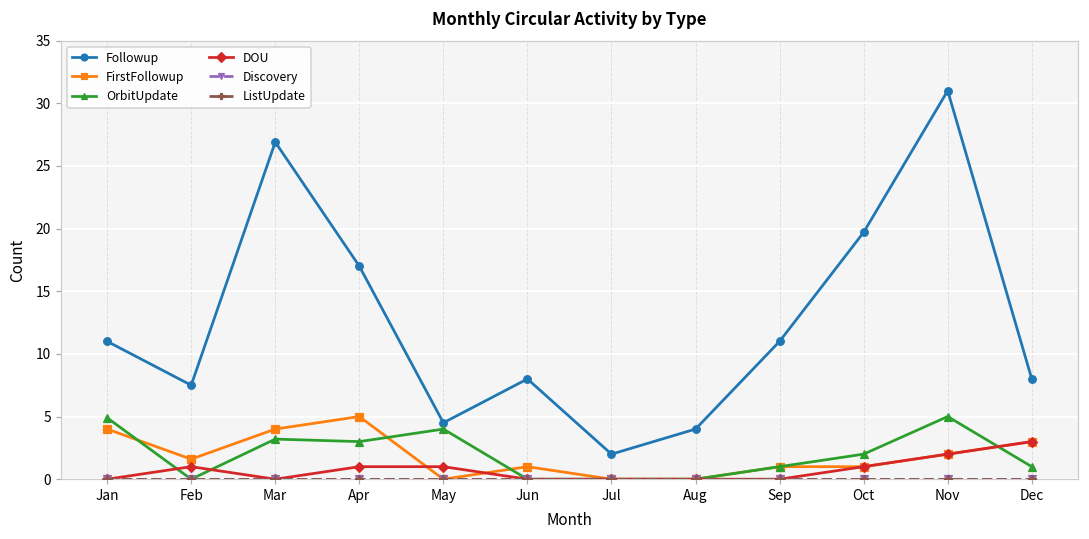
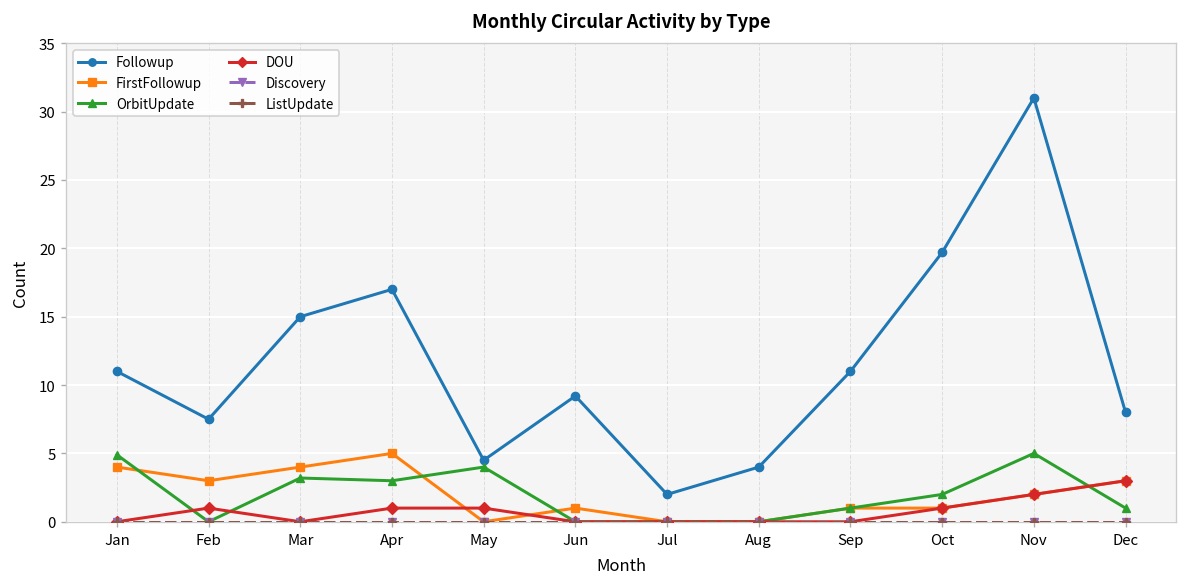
  {
    "Followup": {
      "Jan": 11.0,
      "Feb": 7.5,
-     "Mar": 26.9,
+     "Mar": 15.0,
      "Apr": 17.0,
      "May": 4.5,
-     "Jun": 8.0,
+     "Jun": 9.2,
      "Jul": 2.0,
      "Aug": 4.0,
      "Sep": 11.0,
      "Oct": 19.7,
      "Nov": 31.0,
      "Dec": 8.0
    },
    "FirstFollowup": {
      "Jan": 4.0,
-     "Feb": 1.6,
+     "Feb": 3.0,
      "Mar": 4.0,
      "Apr": 5.0,
      "Jun": 1.0
    },
    "OrbitUpdate": {
      "Jan": 4.9,
      "Mar": 3.2,
      "Apr": 3.0,
      "May": 4.0,
      "Oct": 2.0,
      "Nov": 5.0,
      "Dec": 1.0
    },
    "DOU": {
      "Feb": 1.0,
      "Apr": 1.0,
      "May": 1.0
    },
    "ListUpdate": {
      "Apr": 0.0,
      "Oct": 0.0,
      "Nov": 0.0,
      "Dec": 0.0
    }
  }
